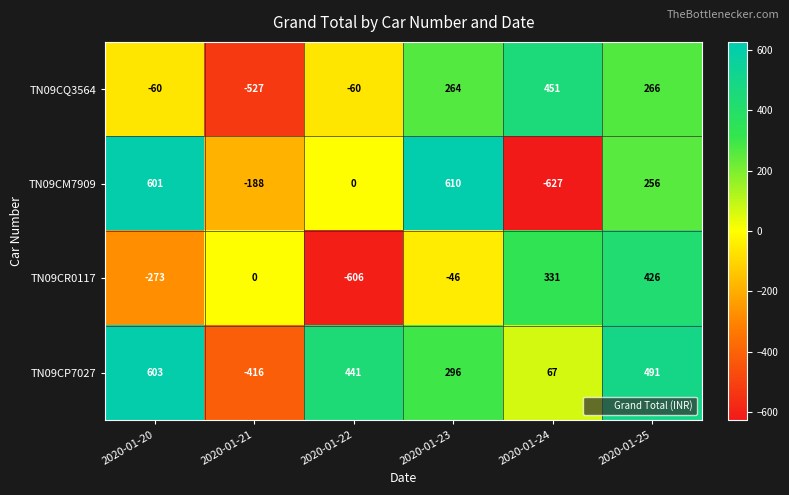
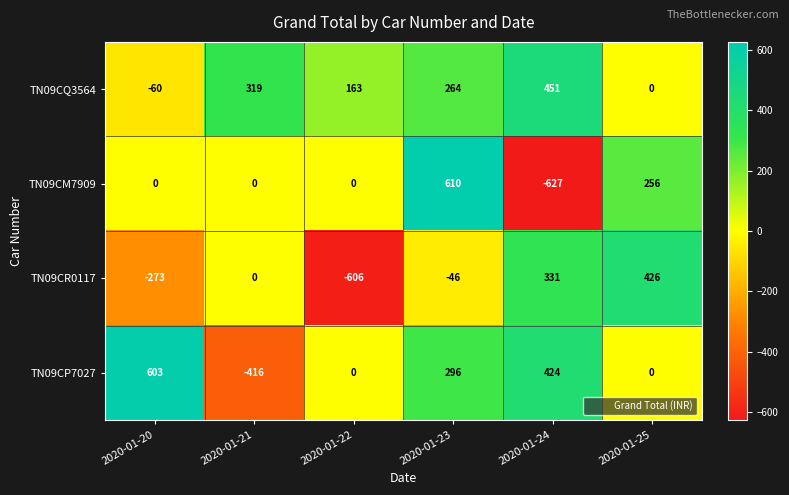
  {
    "TN09CQ3564": {
      "2020-01-20": -60,
-     "2020-01-21": -527,
-     "2020-01-22": -60,
+     "2020-01-21": 319,
+     "2020-01-22": 163,
      "2020-01-23": 264,
      "2020-01-24": 451,
-     "2020-01-25": 266
+     "2020-01-25": 0
    },
    "TN09CM7909": {
-     "2020-01-20": 601,
-     "2020-01-21": -188,
+     "2020-01-20": 0,
+     "2020-01-21": 0,
      "2020-01-22": 0,
      "2020-01-23": 610,
      "2020-01-24": -627,
      "2020-01-25": 256
    },
    "TN09CR0117": {
      "2020-01-20": -273,
      "2020-01-21": 0,
      "2020-01-22": -606,
      "2020-01-23": -46,
      "2020-01-24": 331,
      "2020-01-25": 426
    },
    "TN09CP7027": {
      "2020-01-20": 603,
      "2020-01-21": -416,
-     "2020-01-22": 441,
+     "2020-01-22": 0,
      "2020-01-23": 296,
-     "2020-01-24": 67,
-     "2020-01-25": 491
+     "2020-01-24": 424,
+     "2020-01-25": 0
    }
  }
